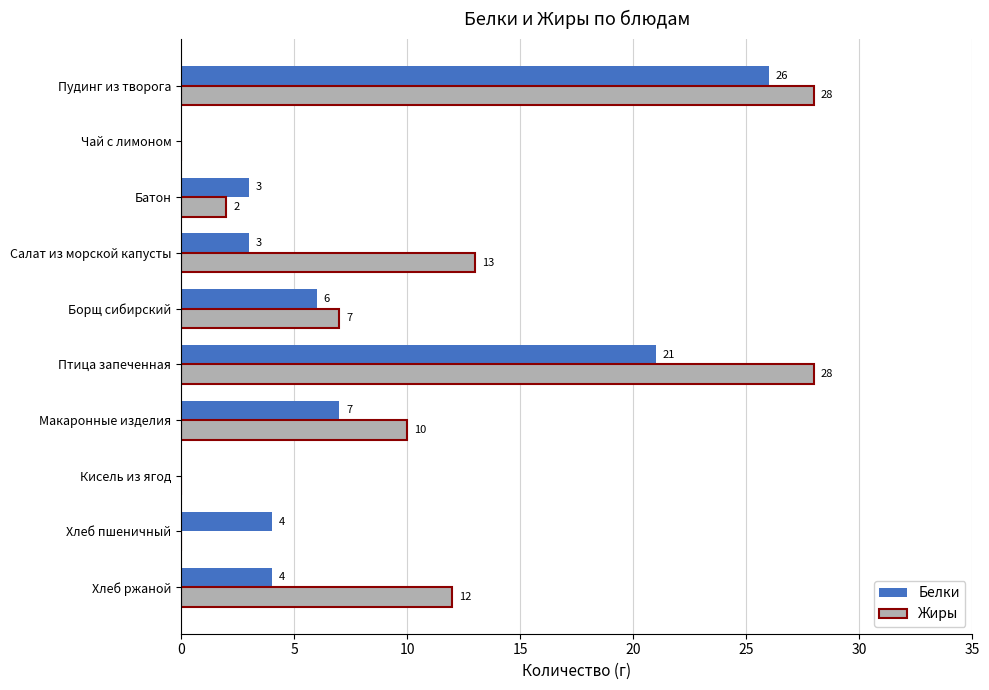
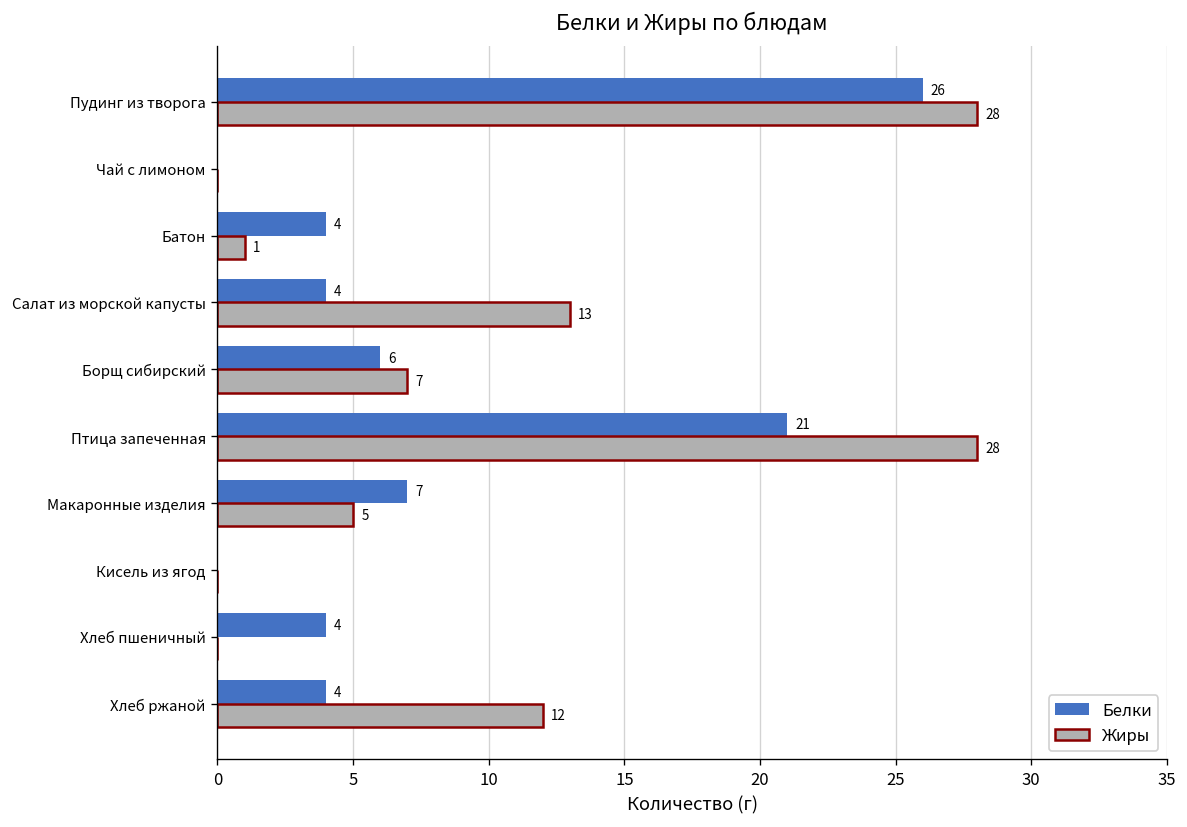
  {
    "Белки": {
      "Пудинг из творога": 26,
-     "Батон": 3,
-     "Салат из морской капусты": 3,
+     "Батон": 4,
+     "Салат из морской капусты": 4,
      "Борщ сибирский": 6,
      "Птица запеченная": 21,
      "Макаронные изделия": 7,
      "Хлеб пшеничный": 4,
      "Хлеб ржаной": 4
    },
    "Жиры": {
      "Пудинг из творога": 28,
-     "Батон": 2,
+     "Батон": 1,
      "Салат из морской капусты": 13,
      "Борщ сибирский": 7,
      "Птица запеченная": 28,
-     "Макаронные изделия": 10,
+     "Макаронные изделия": 5,
      "Хлеб ржаной": 12
    }
  }
